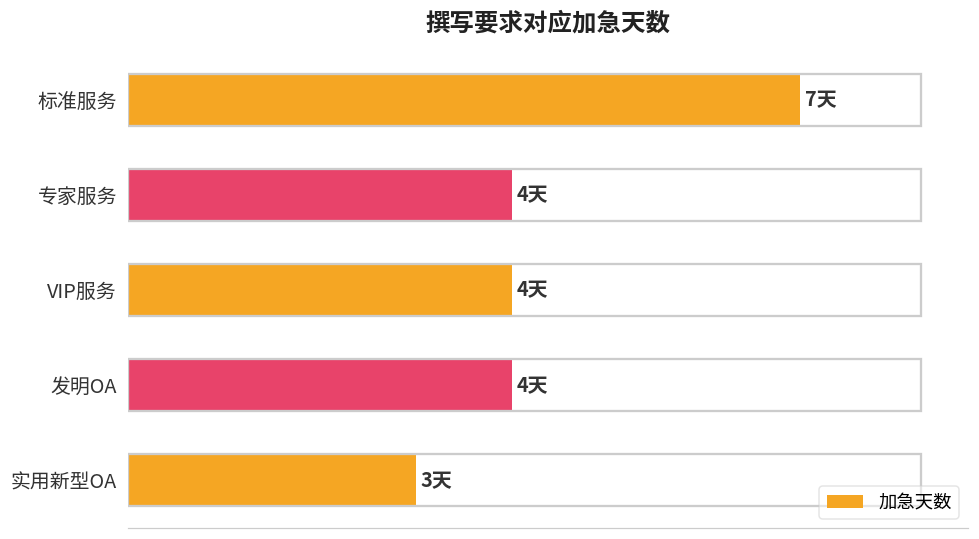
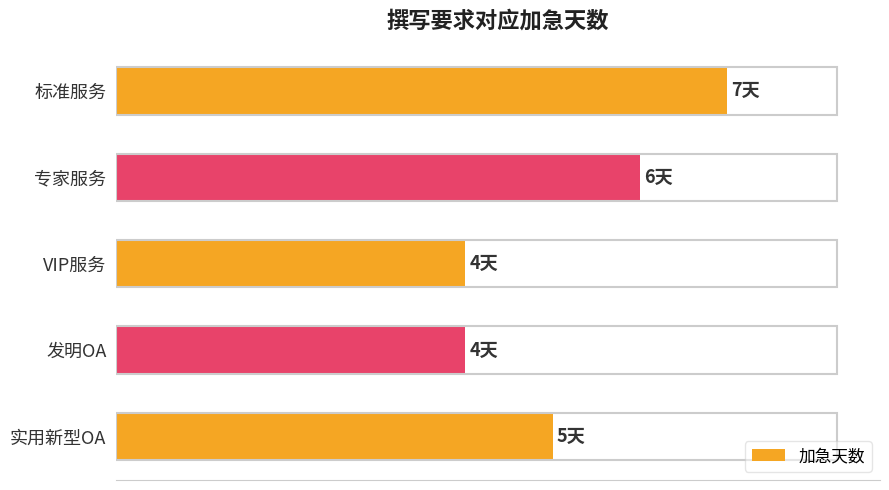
  {
    "标准服务": "7天",
-   "专家服务": "4天",
+   "专家服务": "6天",
    "VIP服务": "4天",
    "发明OA": "4天",
-   "实用新型OA": "3天"
+   "实用新型OA": "5天"
  }
